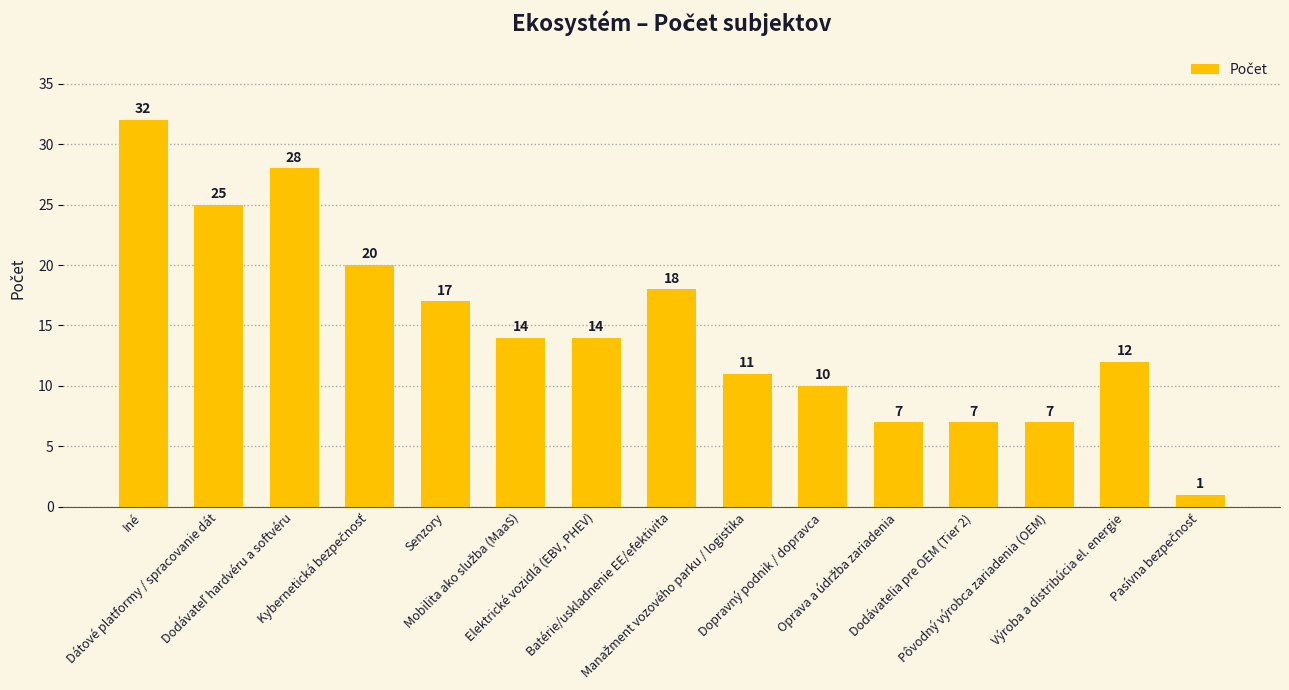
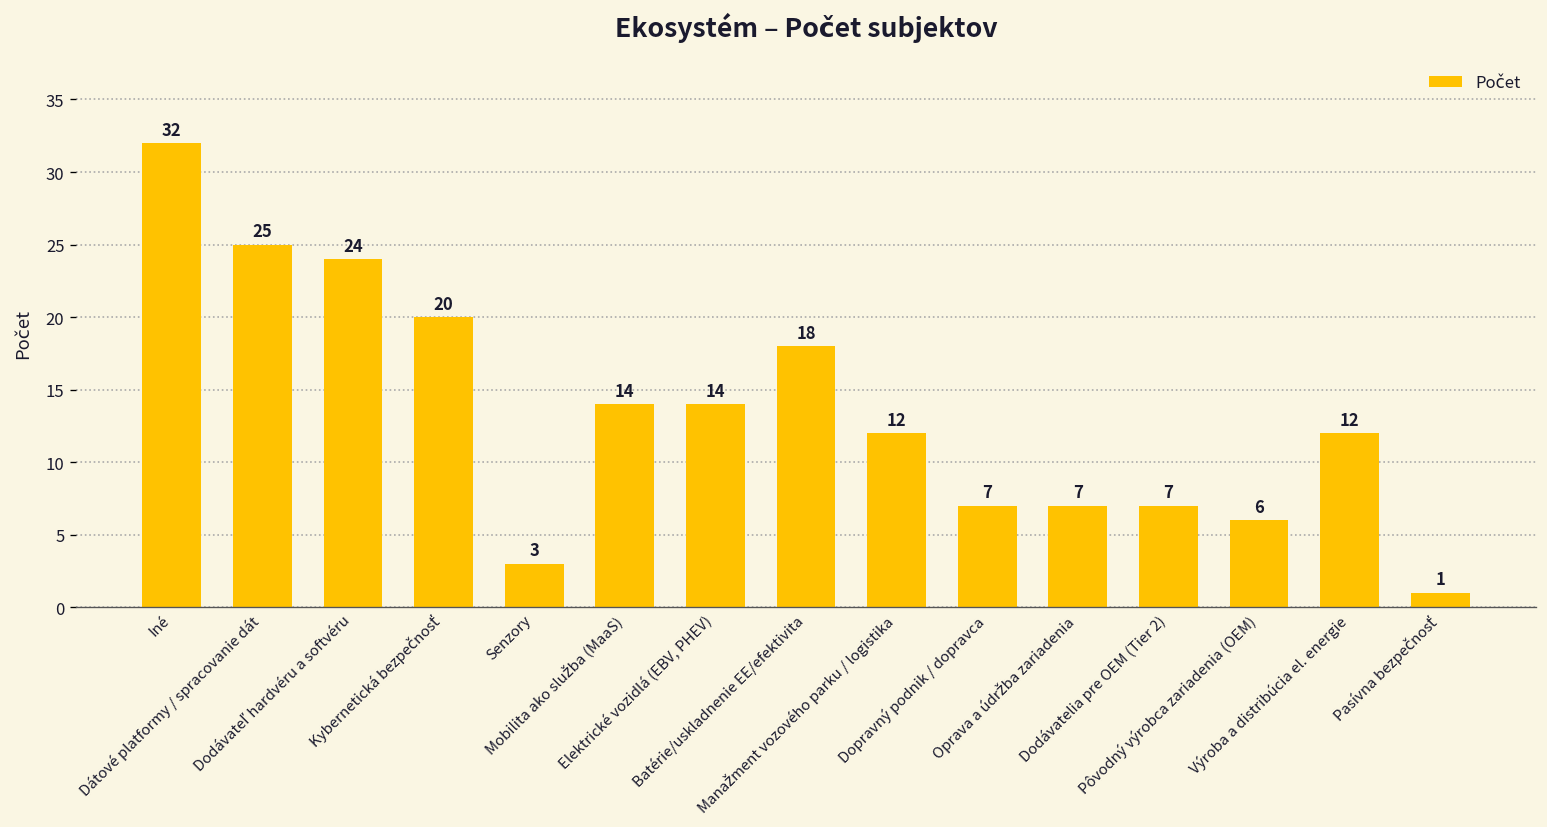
  {
    "Iné": 32,
    "Dátové platformy / spracovanie dát": 25,
-   "Dodávateľ hardvéru a softvéru": 28,
+   "Dodávateľ hardvéru a softvéru": 24,
    "Kybernetická bezpečnosť": 20,
-   "Senzory": 17,
+   "Senzory": 3,
    "Mobilita ako služba (MaaS)": 14,
    "Elektrické vozidlá (EBV, PHEV)": 14,
    "Batérie/uskladnenie EE/efektivita": 18,
-   "Manažment vozového parku / logistika": 11,
-   "Dopravný podnik / dopravca": 10,
+   "Manažment vozového parku / logistika": 12,
+   "Dopravný podnik / dopravca": 7,
    "Oprava a údržba zariadenia": 7,
    "Dodávatelia pre OEM (Tier 2)": 7,
-   "Pôvodný výrobca zariadenia (OEM)": 7,
+   "Pôvodný výrobca zariadenia (OEM)": 6,
    "Výroba a distribúcia el. energie": 12,
    "Pasívna bezpečnosť": 1
  }
